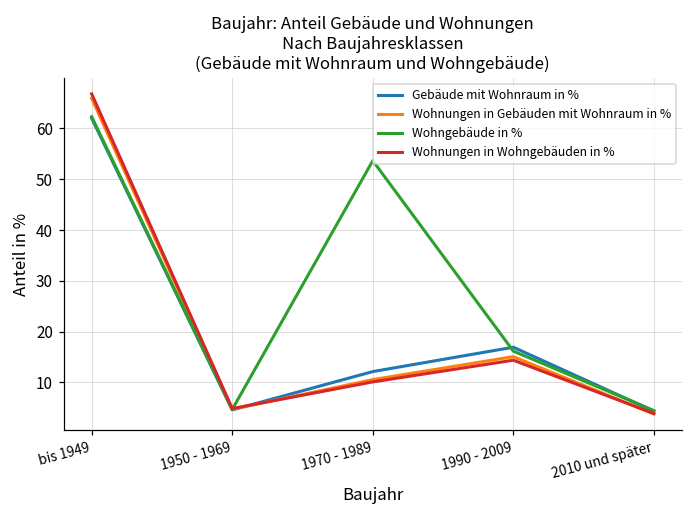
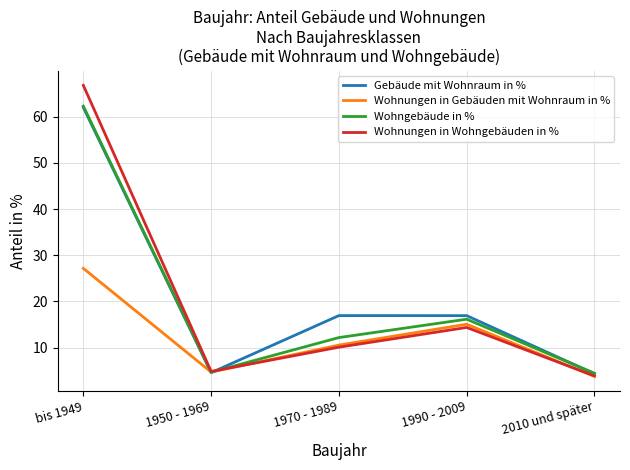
  {
    "Gebäude mit Wohnraum in %": {
-     "1970 - 1989": 12,
+     "1970 - 1989": 17,
      "1990 - 2009": 17
    },
    "Wohnungen in Gebäuden mit Wohnraum in %": {
-     "bis 1949": 66,
+     "bis 1949": 27,
      "1990 - 2009": 15
    },
    "Wohngebäude in %": {
-     "1970 - 1989": 54,
+     "1970 - 1989": 12,
      "1990 - 2009": 16
    },
    "Wohnungen in Wohngebäuden in %": {
      "bis 1949": 67,
      "1990 - 2009": 14
    }
  }
